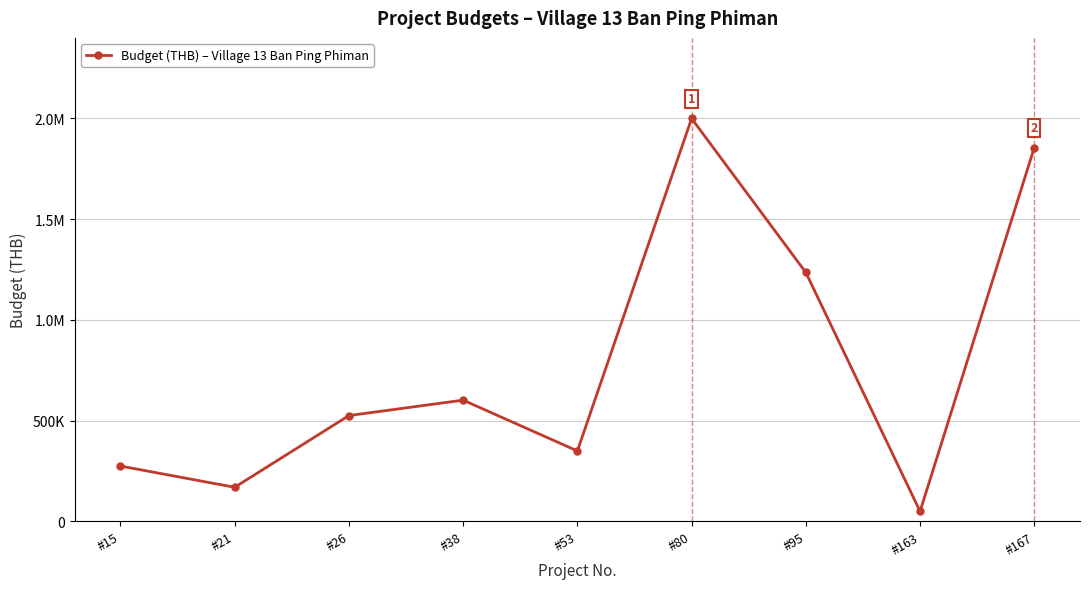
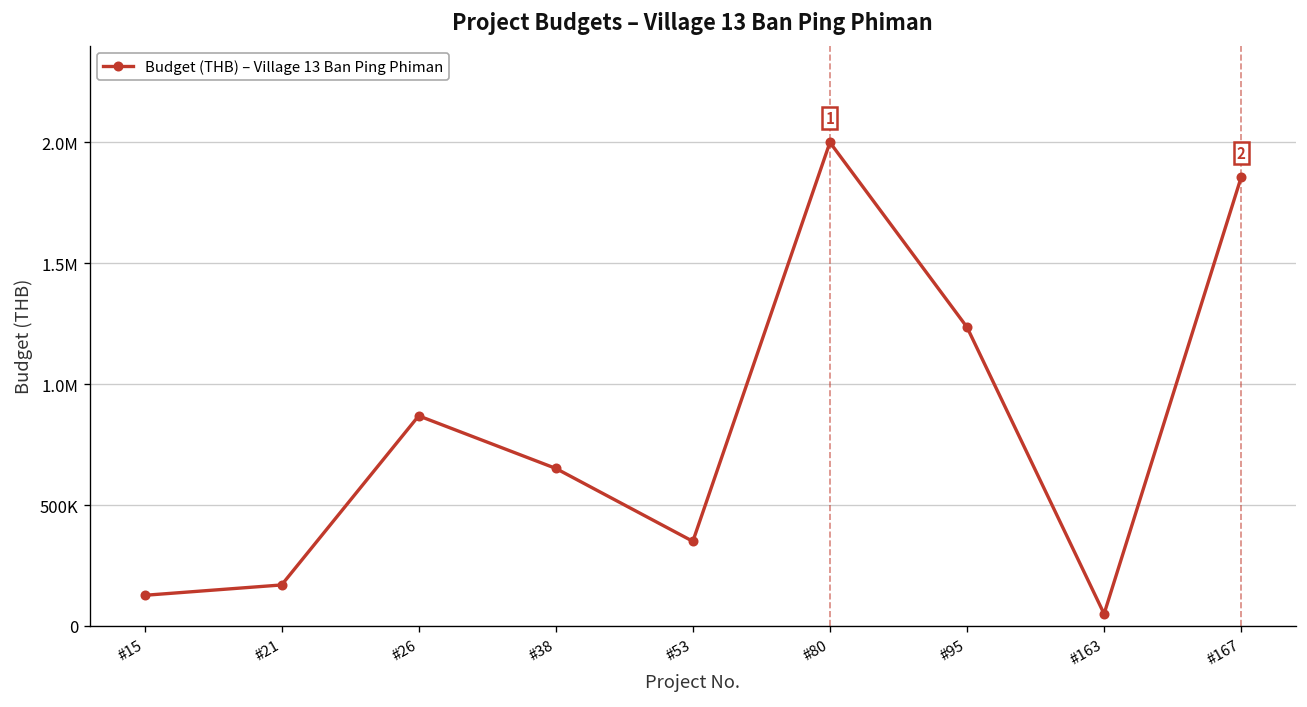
  {
-   "#15": 280000,
+   "#15": 130000,
    "#21": 170000,
-   "#26": 530000,
-   "#38": 600000,
+   "#26": 870000,
+   "#38": 650000,
    "#53": 350000,
    "#95": 1240000,
    "#163": 50000
  }
